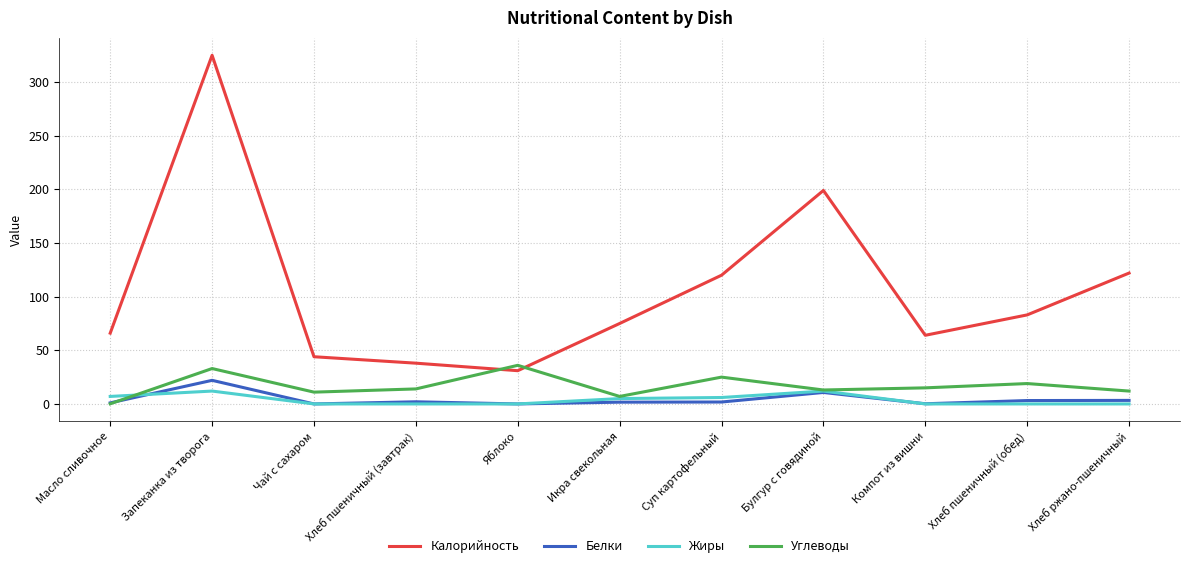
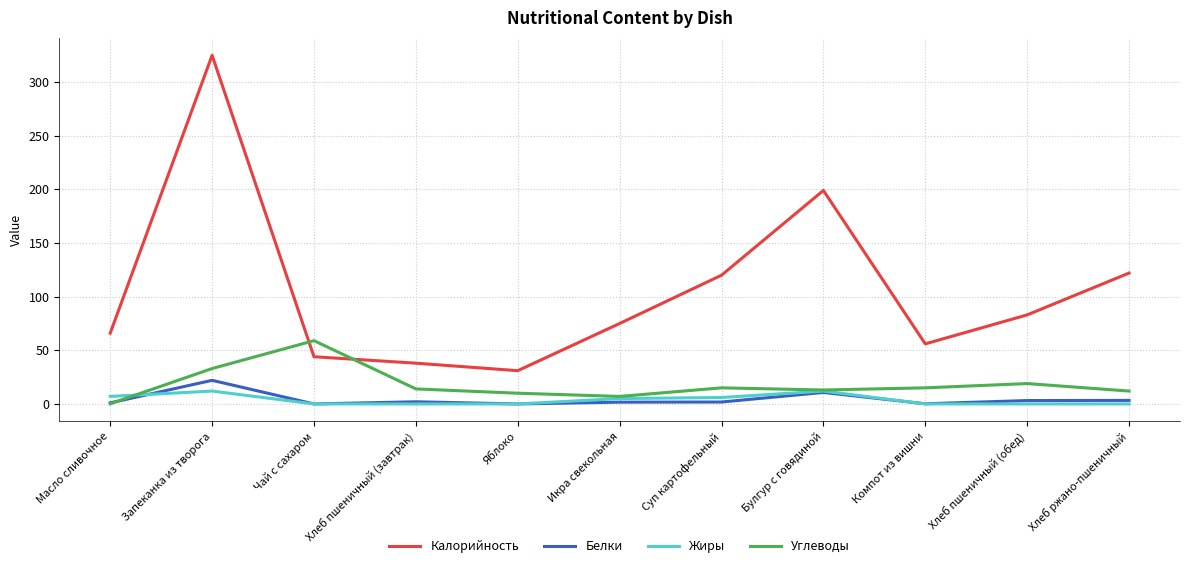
  {
    "Калорийность": {
      "Масло сливочное": 66,
      "Запеканка из творога": 325,
      "Чай с сахаром": 44,
      "Хлеб пшеничный (завтрак)": 38,
      "Яблоко": 31,
      "Икра свекольная": 75,
      "Суп картофельный": 120,
      "Булгур с говядиной": 199,
-     "Компот из вишни": 64,
+     "Компот из вишни": 56,
      "Хлеб пшеничный (обед)": 83,
      "Хлеб ржано-пшеничный": 122
    },
    "Белки": {
      "Запеканка из творога": 22,
      "Икра свекольная": 2,
      "Суп картофельный": 2,
      "Хлеб пшеничный (обед)": 3,
      "Хлеб ржано-пшеничный": 3
    },
    "Жиры": {
      "Масло сливочное": 7,
      "Запеканка из творога": 12,
      "Суп картофельный": 6,
      "Хлеб пшеничный (обед)": 0,
      "Хлеб ржано-пшеничный": 0
    },
    "Углеводы": {
      "Запеканка из творога": 33,
-     "Чай с сахаром": 11,
+     "Чай с сахаром": 59,
      "Хлеб пшеничный (завтрак)": 14,
-     "Яблоко": 36,
-     "Суп картофельный": 25,
+     "Яблоко": 10,
+     "Суп картофельный": 15,
      "Компот из вишни": 15,
      "Хлеб пшеничный (обед)": 19,
      "Хлеб ржано-пшеничный": 12
    }
  }
